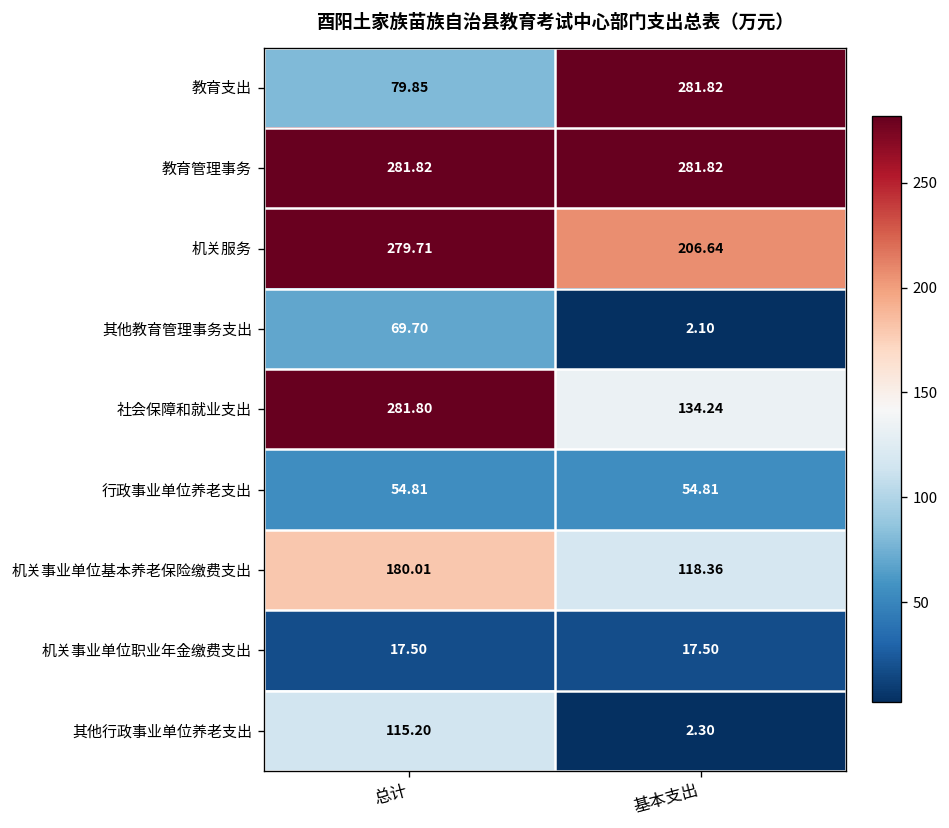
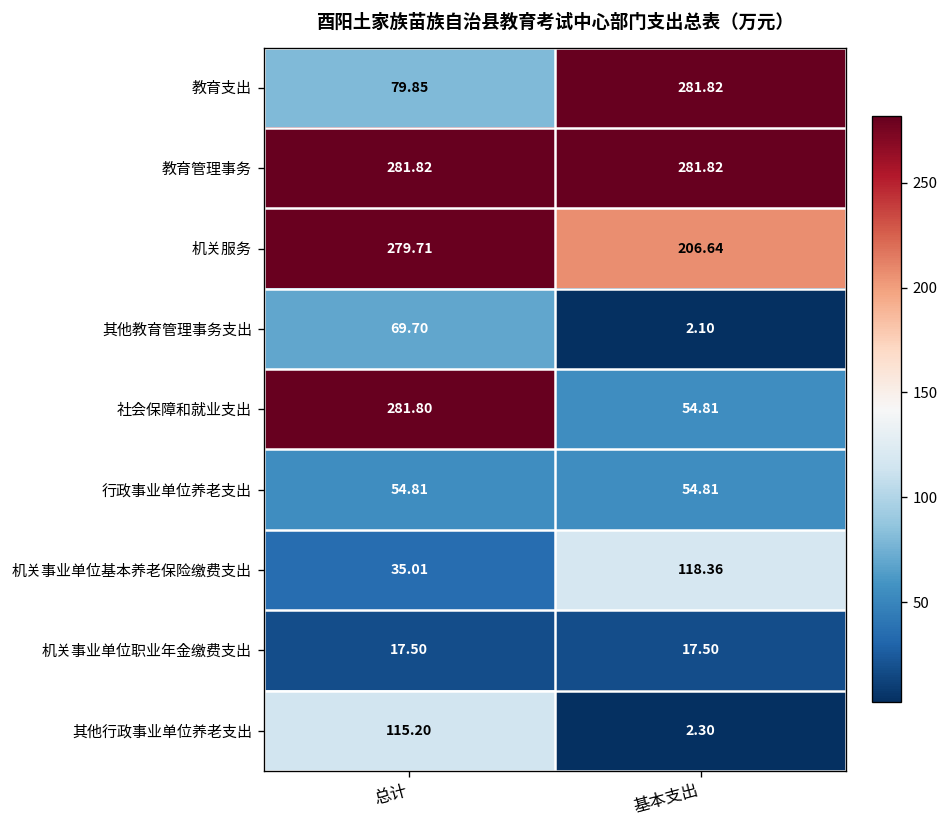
  {
    "教育支出": {
      "总计": 79.85,
      "基本支出": 281.82
    },
    "教育管理事务": {
      "总计": 281.82,
      "基本支出": 281.82
    },
    "机关服务": {
      "总计": 279.71,
      "基本支出": 206.64
    },
    "其他教育管理事务支出": {
      "总计": 69.70,
      "基本支出": 2.10
    },
    "社会保障和就业支出": {
      "总计": 281.80,
-     "基本支出": 134.24
+     "基本支出": 54.81
    },
    "行政事业单位养老支出": {
      "总计": 54.81,
      "基本支出": 54.81
    },
    "机关事业单位基本养老保险缴费支出": {
-     "总计": 180.01,
+     "总计": 35.01,
      "基本支出": 118.36
    },
    "机关事业单位职业年金缴费支出": {
      "总计": 17.50,
      "基本支出": 17.50
    },
    "其他行政事业单位养老支出": {
      "总计": 115.20,
      "基本支出": 2.30
    }
  }
